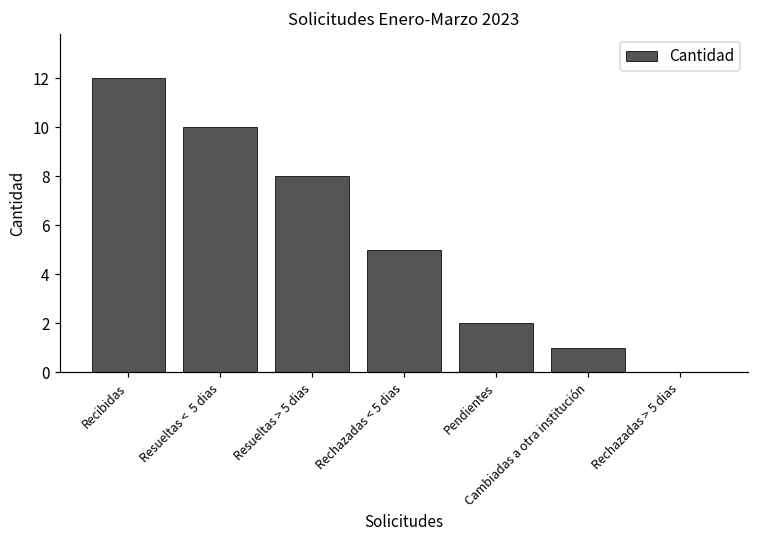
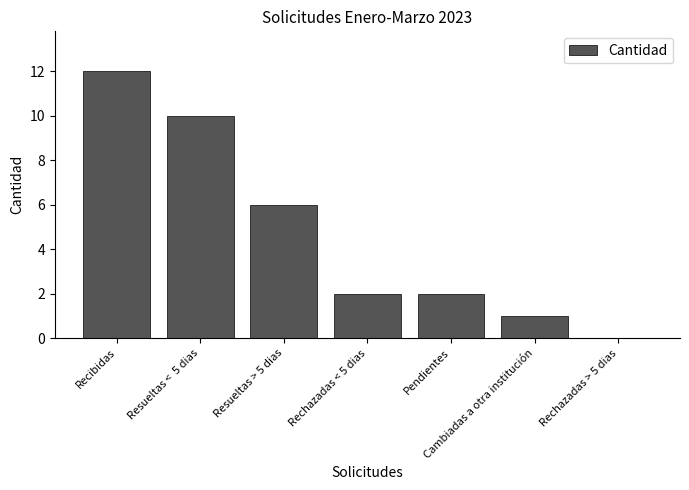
  {
    "Recibidas": 12,
    "Resueltas < 5 dias": 10,
-   "Resueltas > 5 dias": 8,
-   "Rechazadas < 5 dias": 5,
+   "Resueltas > 5 dias": 6,
+   "Rechazadas < 5 dias": 2,
    "Pendientes": 2,
    "Cambiadas a otra institución": 1,
    "Rechazadas > 5 dias": 0
  }
